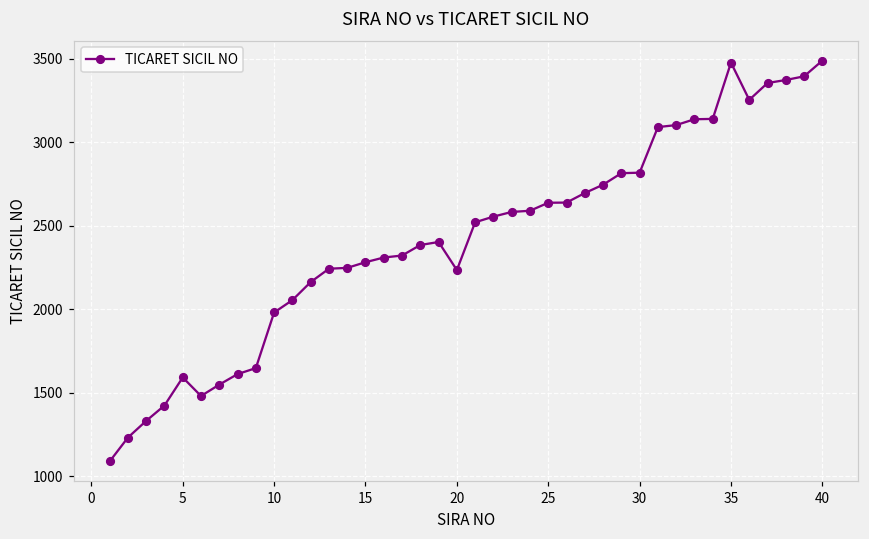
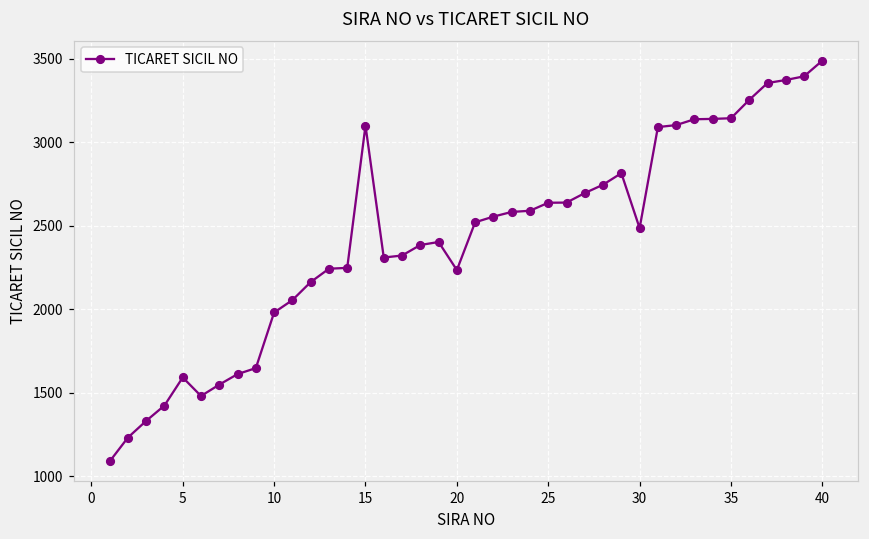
  {
    "5": 1590,
    "10": 1980,
-   "15": 2280,
+   "15": 3100,
    "20": 2230,
    "25": 2640,
-   "30": 2820,
-   "35": 3480,
+   "30": 2490,
+   "35": 3140,
    "40": 3490
  }
